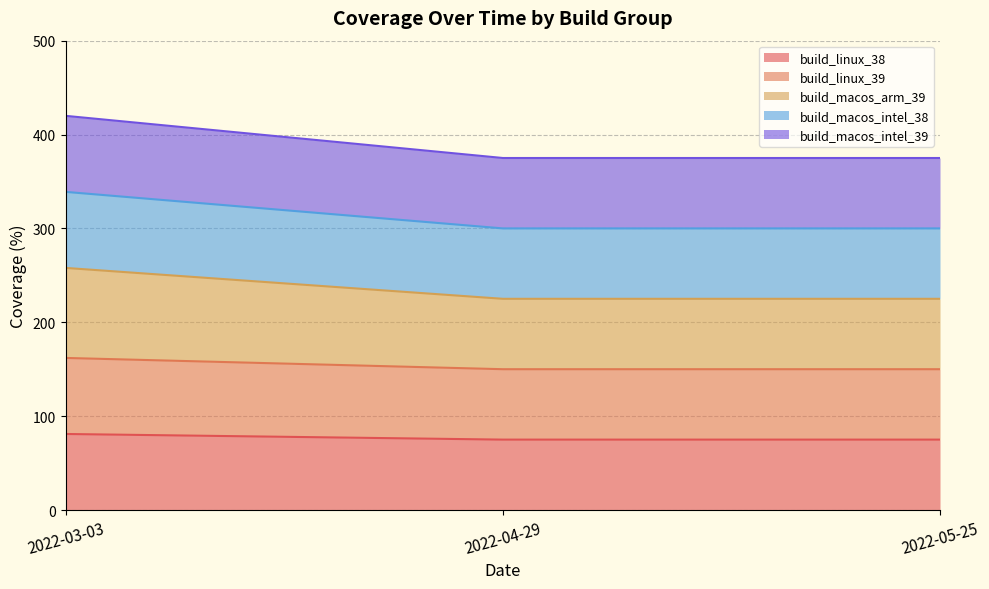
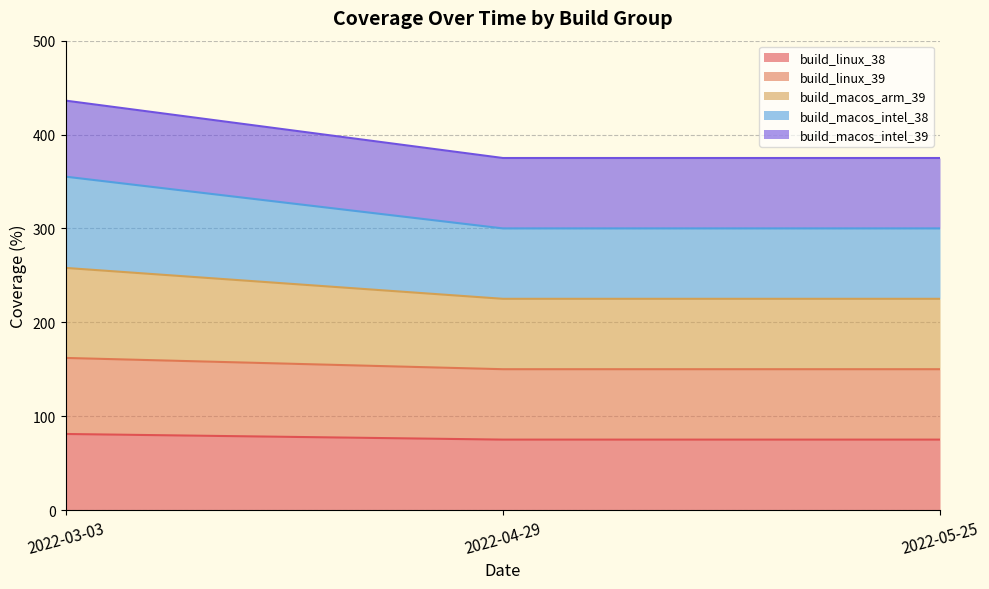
  {
    "build_macos_intel_38": {
-     "2022-03-03": 80,
+     "2022-03-03": 100,
      "2022-04-29": 80,
      "2022-05-25": 80
    },
    "build_macos_intel_39": {
      "2022-03-03": 80,
      "2022-04-29": 80,
      "2022-05-25": 80
    }
  }
